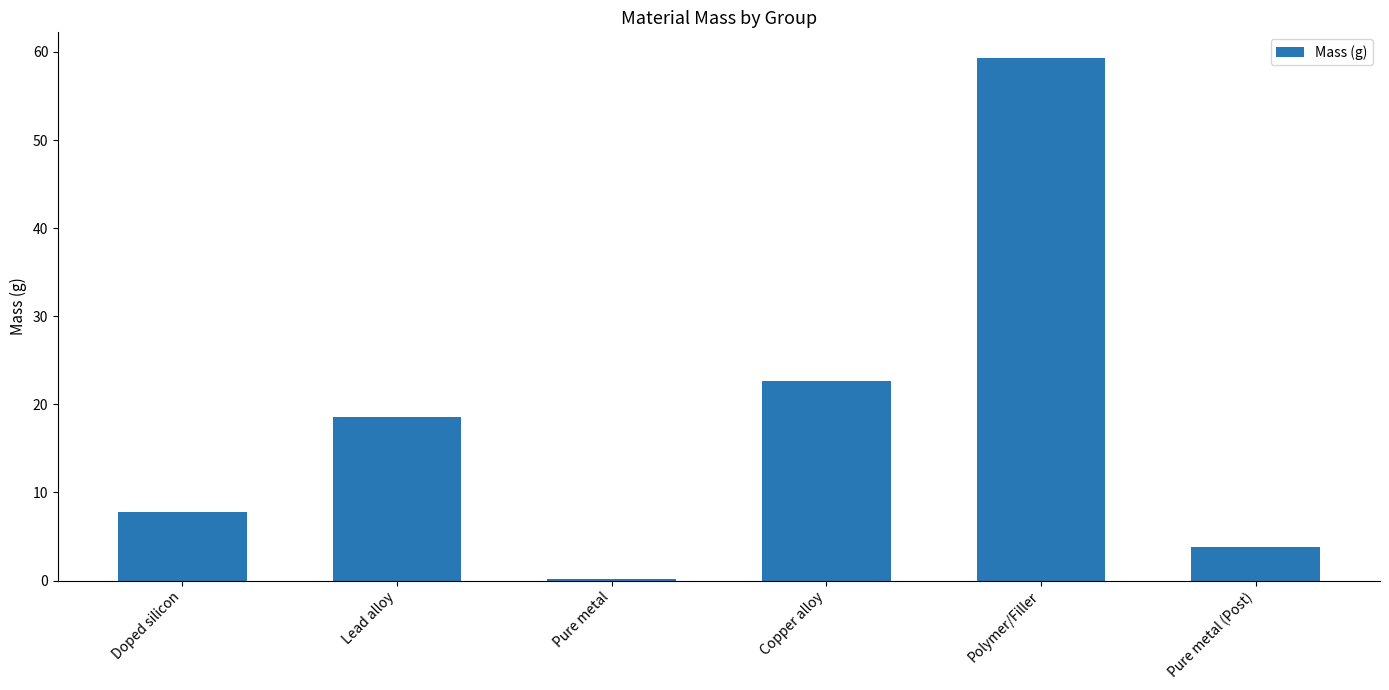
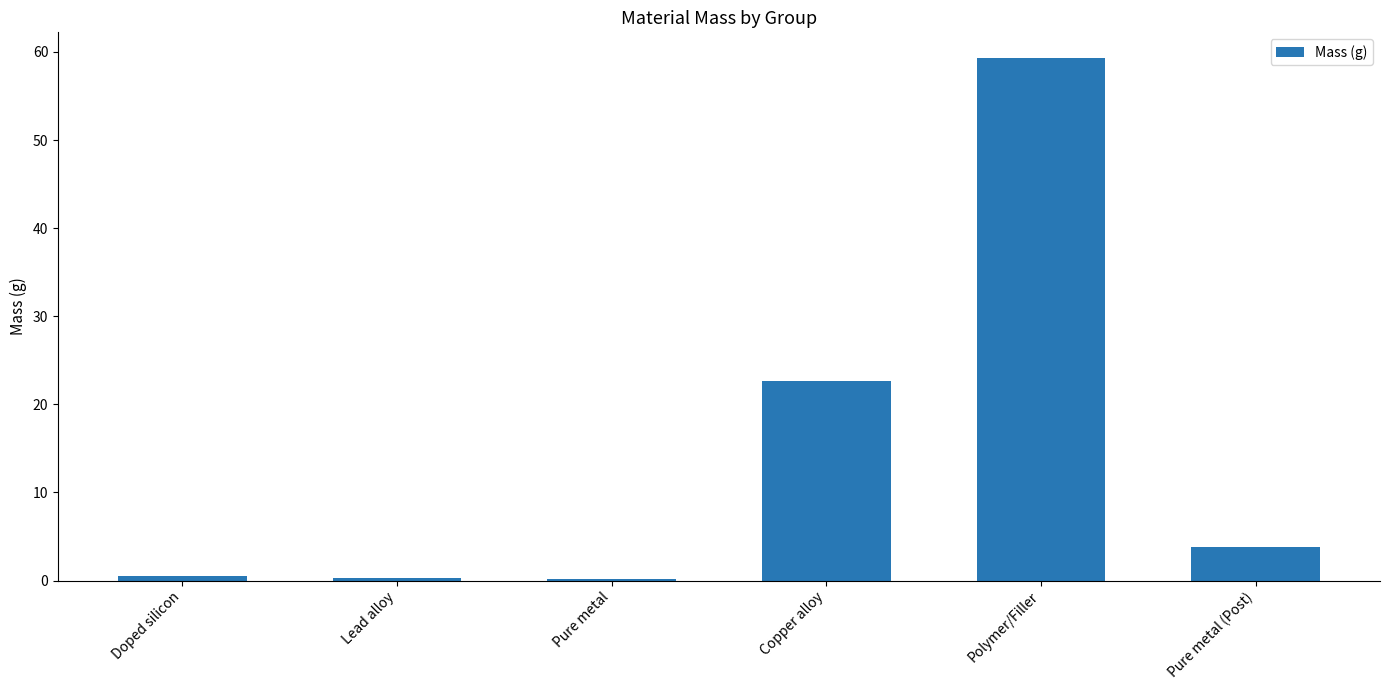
  {
-   "Doped silicon": 8,
-   "Lead alloy": 19,
+   "Doped silicon": 0,
+   "Lead alloy": 0,
    "Copper alloy": 23,
    "Polymer/Filler": 59,
    "Pure metal (Post)": 4
  }
